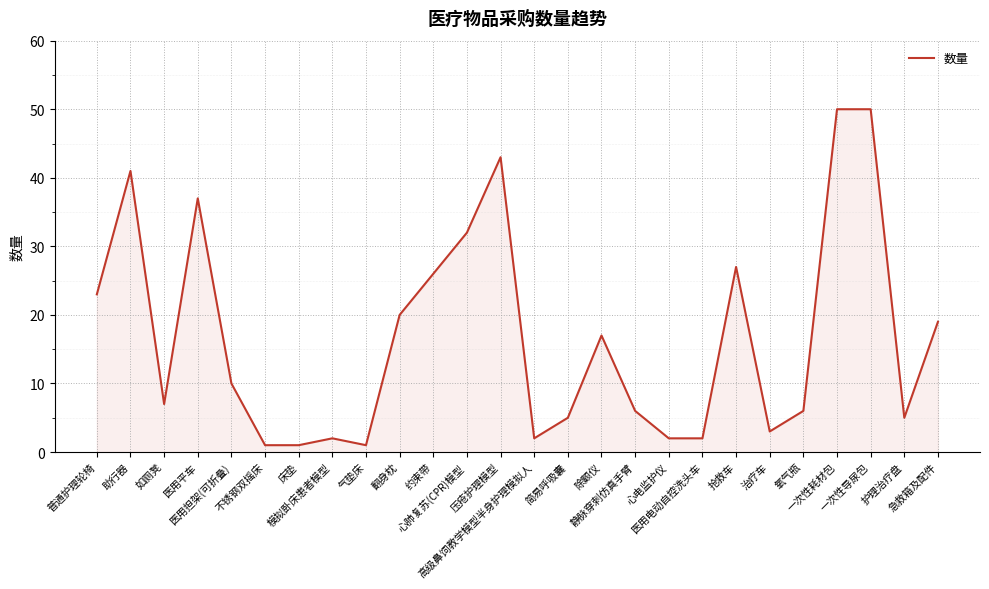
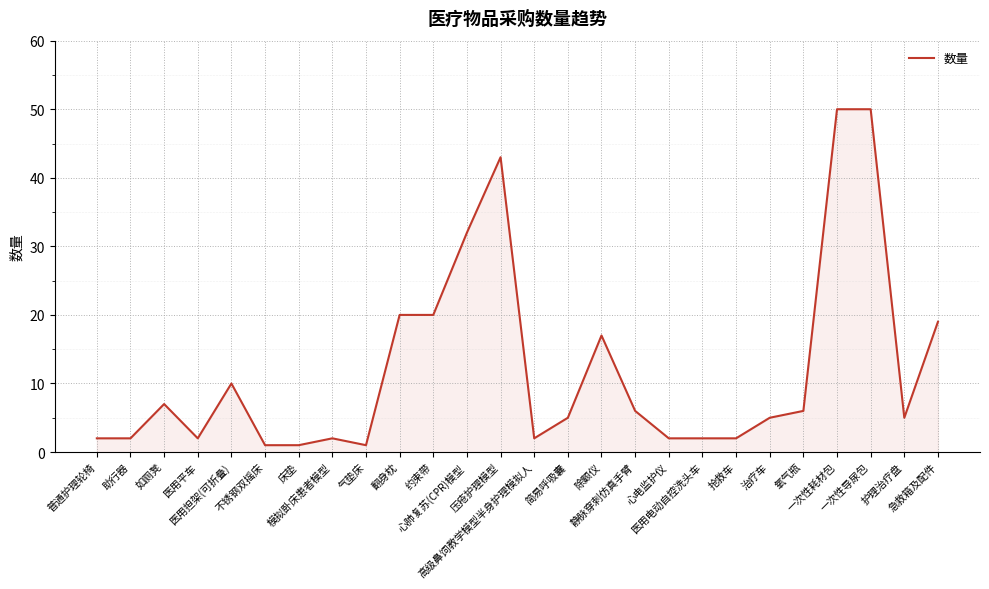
  {
-   "普通护理轮椅": 23,
-   "助行器": 41,
+   "普通护理轮椅": 2,
+   "助行器": 2,
    "如厕凳": 7,
-   "医用平车": 37,
+   "医用平车": 2,
    "医用担架(可折叠)": 10,
    "不锈钢双摇床": 1,
    "床垫": 1,
    "模拟卧床患者模型": 2,
    "气垫床": 1,
    "翻身枕": 20,
-   "约束带": 26,
+   "约束带": 20,
    "心肺复苏(CPR)模型": 32,
    "压疮护理模型": 43,
    "高级鼻饲教学模型半身护理模拟人": 2,
    "简易呼吸囊": 5,
    "除颤仪": 17,
    "静脉穿刺仿真手臂": 6,
    "心电监护仪": 2,
    "医用电动自控洗头车": 2,
-   "抢救车": 27,
-   "治疗车": 3,
+   "抢救车": 2,
+   "治疗车": 5,
    "氧气瓶": 6,
    "一次性耗材包": 50,
    "一次性导尿包": 50,
    "护理治疗盘": 5,
    "急救箱及配件": 19
  }
